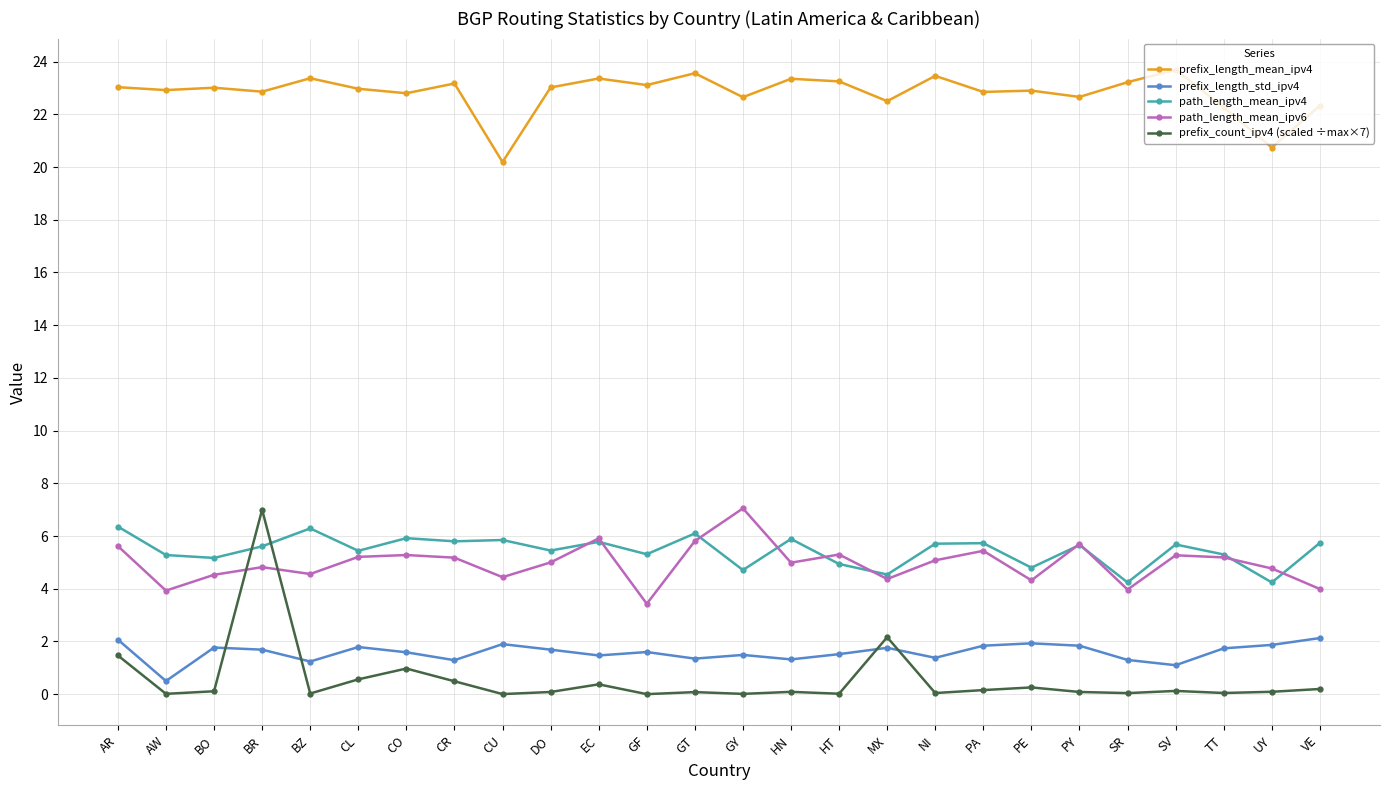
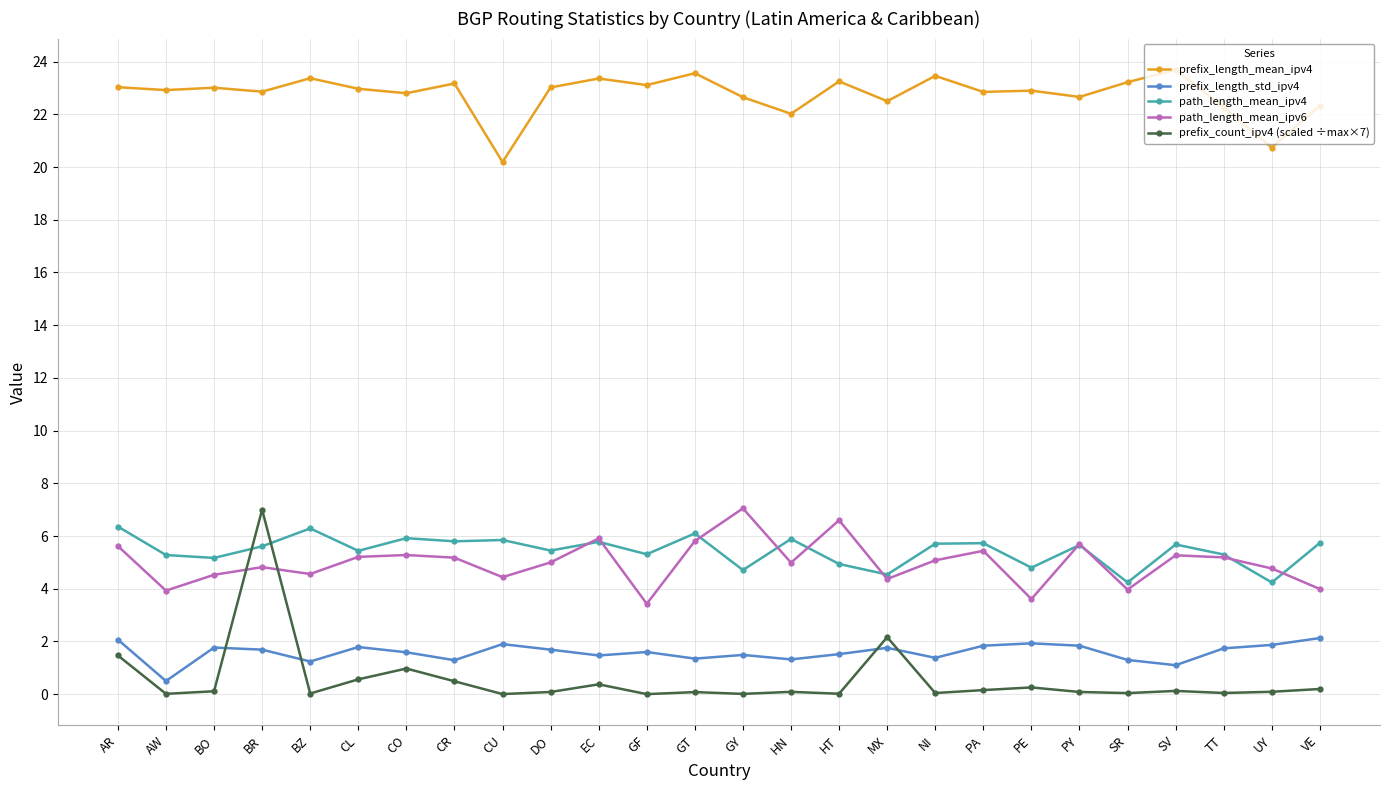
  {
    "prefix_length_mean_ipv4": {
      "AR": 23.0,
      "AW": 22.9,
      "BO": 23.0,
      "BR": 22.9,
      "BZ": 23.4,
      "CL": 23.0,
      "CO": 22.8,
      "CR": 23.2,
      "CU": 20.2,
      "DO": 23.0,
      "EC": 23.4,
      "GF": 23.1,
      "GT": 23.6,
      "GY": 22.7,
-     "HN": 23.4,
+     "HN": 22.0,
      "HT": 23.3,
      "MX": 22.5,
      "NI": 23.5,
      "PA": 22.9,
      "PE": 22.9,
      "PY": 22.7,
      "SR": 23.2,
      "UY": 20.7
    },
    "path_length_mean_ipv6": {
      "AR": 5.6,
      "AW": 3.9,
      "BO": 4.5,
      "BR": 4.8,
      "BZ": 4.6,
      "CL": 5.2,
      "CO": 5.3,
      "CR": 5.2,
      "CU": 4.4,
      "DO": 5.0,
      "EC": 5.9,
      "GF": 3.4,
      "GT": 5.8,
      "GY": 7.1,
      "HN": 5.0,
-     "HT": 5.3,
+     "HT": 6.6,
      "MX": 4.4,
      "NI": 5.1,
      "PA": 5.4,
-     "PE": 4.3,
+     "PE": 3.6,
      "SR": 4.0,
      "SV": 5.3,
      "TT": 5.2,
      "UY": 4.8,
      "VE": 4.0
    },
    "prefix_count_ipv4 (scaled ÷max×7)": {
      "AR": 1.5,
      "AW": 0.0,
      "BO": 0.1,
      "BR": 7.0,
      "BZ": 0.0,
      "CL": 0.6,
      "CO": 1.0,
      "CR": 0.5,
      "CU": 0.0,
      "DO": 0.1,
      "EC": 0.4,
      "GF": 0.0,
      "GT": 0.1,
      "GY": 0.0,
      "HN": 0.1,
      "HT": 0.0,
      "MX": 2.2,
      "NI": 0.0,
      "PA": 0.2,
      "PE": 0.3,
      "PY": 0.1,
      "SR": 0.0,
      "SV": 0.1,
      "TT": 0.0,
      "UY": 0.1,
      "VE": 0.2
    }
  }
